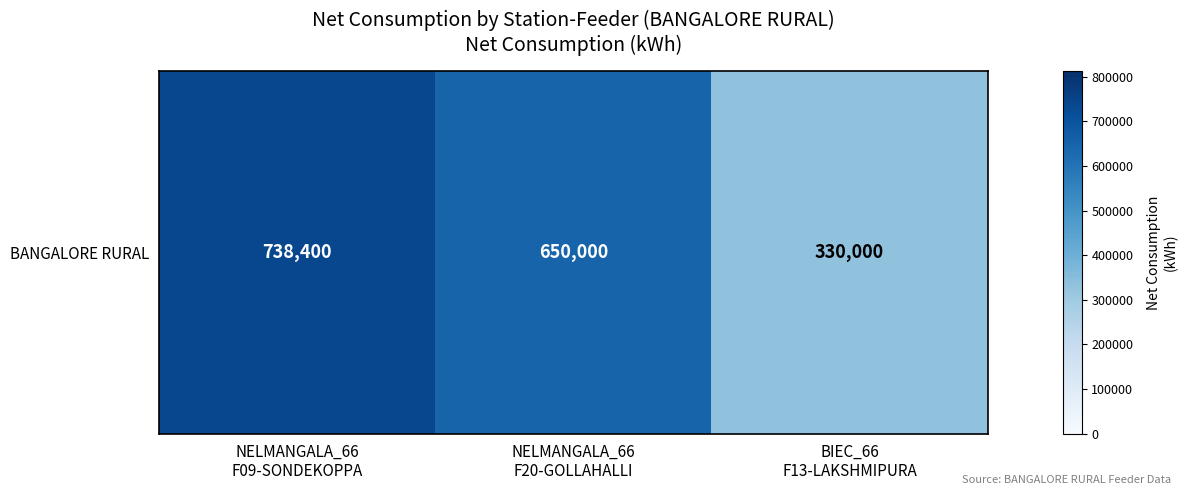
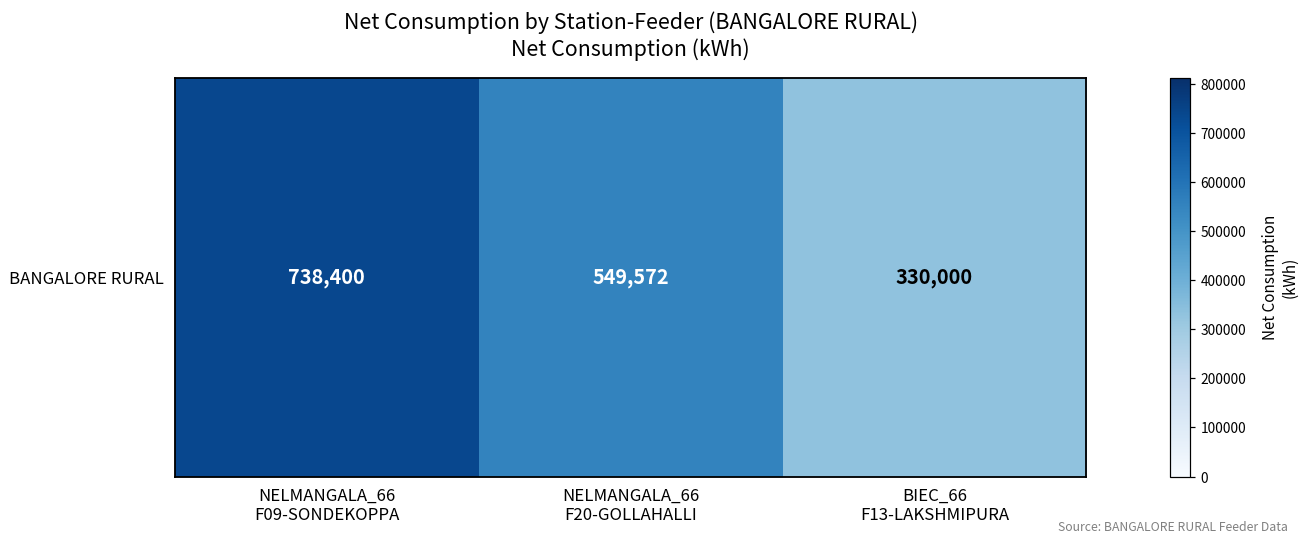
  {
    "BANGALORE RURAL": {
      "NELMANGALA_66 F09-SONDEKOPPA": "738,400",
-     "NELMANGALA_66 F20-GOLLAHALLI": "650,000",
+     "NELMANGALA_66 F20-GOLLAHALLI": "549,572",
      "BIEC_66 F13-LAKSHMIPURA": "330,000"
    }
  }
